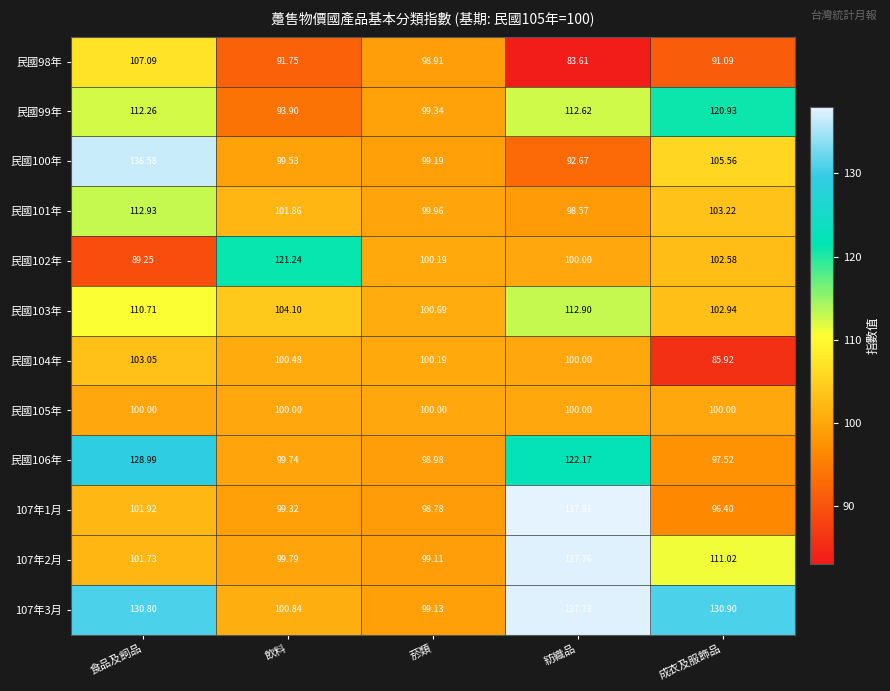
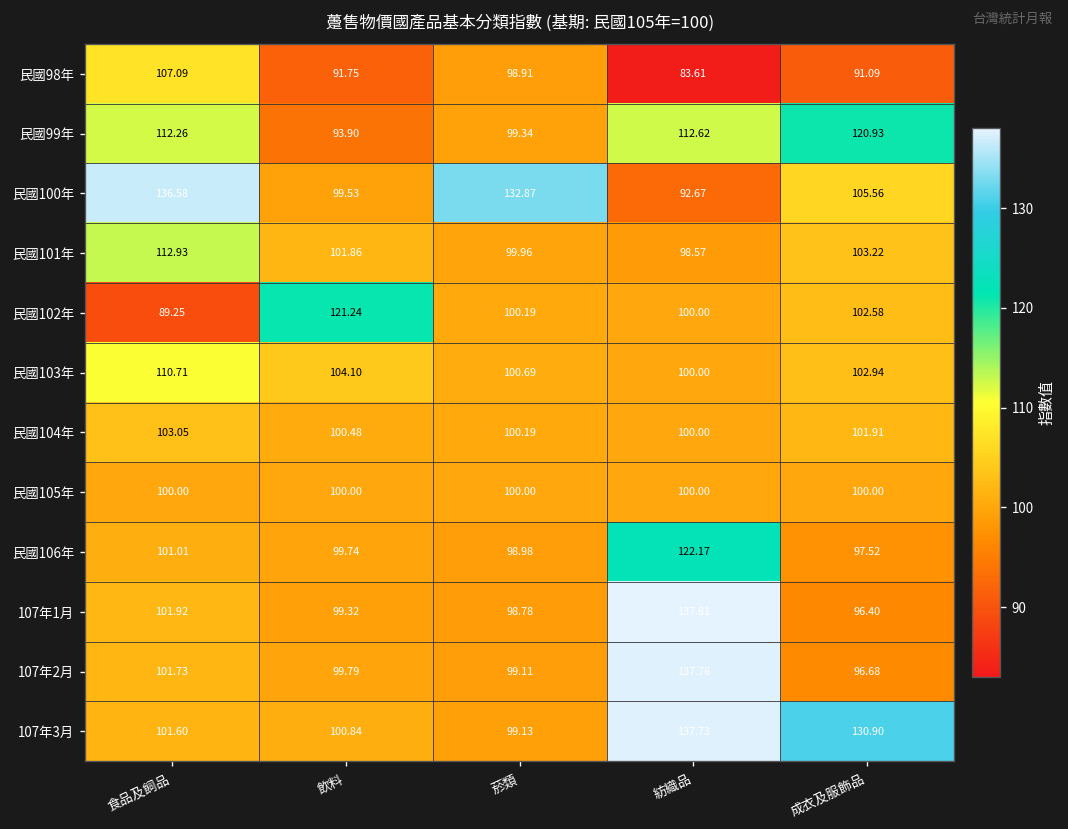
  {
    "民國98年": {
      "食品及飼品": 107.09,
      "飲料": 91.75,
      "菸類": 98.91,
      "紡織品": 83.61,
      "成衣及服飾品": 91.09
    },
    "民國99年": {
      "食品及飼品": 112.26,
      "飲料": 93.90,
      "菸類": 99.34,
      "紡織品": 112.62,
      "成衣及服飾品": 120.93
    },
    "民國100年": {
      "食品及飼品": 136.58,
      "飲料": 99.53,
-     "菸類": 99.19,
+     "菸類": 132.87,
      "紡織品": 92.67,
      "成衣及服飾品": 105.56
    },
    "民國101年": {
      "食品及飼品": 112.93,
      "飲料": 101.86,
      "菸類": 99.96,
      "紡織品": 98.57,
      "成衣及服飾品": 103.22
    },
    "民國102年": {
      "食品及飼品": 89.25,
      "飲料": 121.24,
      "菸類": 100.19,
      "紡織品": 100.00,
      "成衣及服飾品": 102.58
    },
    "民國103年": {
      "食品及飼品": 110.71,
      "飲料": 104.10,
      "菸類": 100.69,
-     "紡織品": 112.90,
+     "紡織品": 100.00,
      "成衣及服飾品": 102.94
    },
    "民國104年": {
      "食品及飼品": 103.05,
      "飲料": 100.48,
      "菸類": 100.19,
      "紡織品": 100.00,
-     "成衣及服飾品": 85.92
+     "成衣及服飾品": 101.91
    },
    "民國105年": {
      "食品及飼品": 100.00,
      "飲料": 100.00,
      "菸類": 100.00,
      "紡織品": 100.00,
      "成衣及服飾品": 100.00
    },
    "民國106年": {
-     "食品及飼品": 128.99,
+     "食品及飼品": 101.01,
      "飲料": 99.74,
      "菸類": 98.98,
      "紡織品": 122.17,
      "成衣及服飾品": 97.52
    },
    "107年1月": {
      "食品及飼品": 101.92,
      "飲料": 99.32,
      "菸類": 98.78,
      "成衣及服飾品": 96.40
    },
    "107年2月": {
      "食品及飼品": 101.73,
      "飲料": 99.79,
      "菸類": 99.11,
-     "成衣及服飾品": 111.02
+     "成衣及服飾品": 96.68
    },
    "107年3月": {
-     "食品及飼品": 130.80,
+     "食品及飼品": 101.60,
      "飲料": 100.84,
      "菸類": 99.13,
      "成衣及服飾品": 130.90
    }
  }
